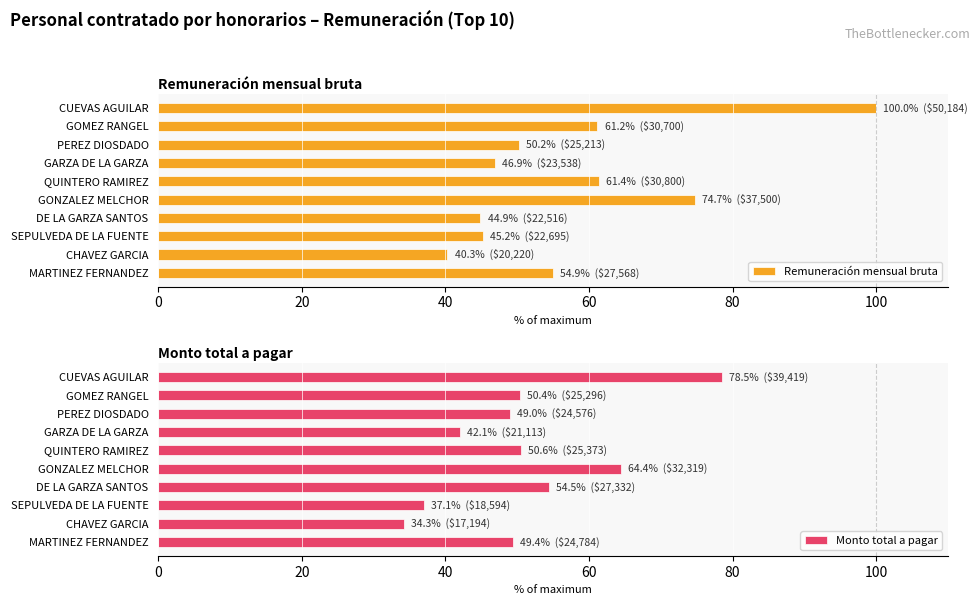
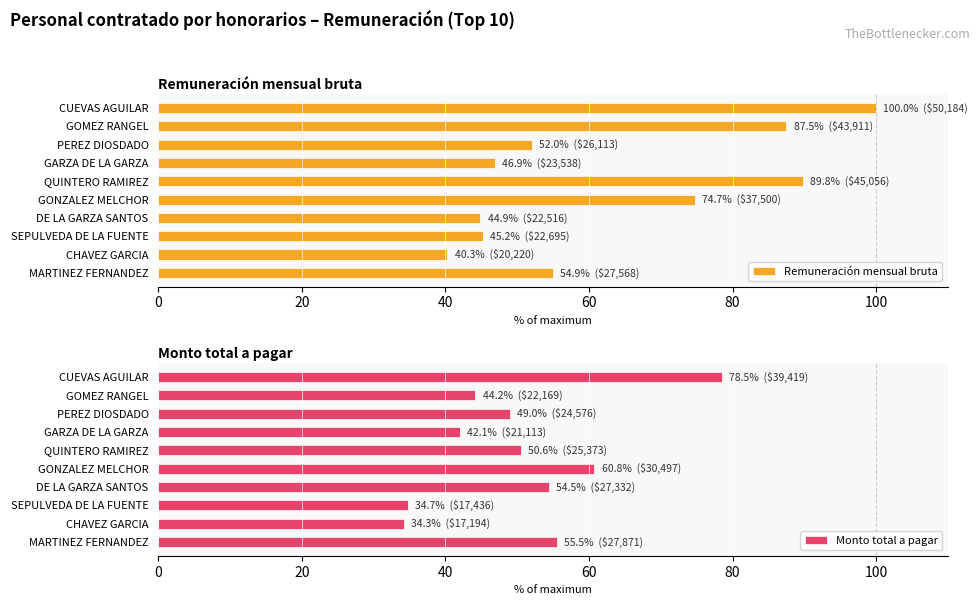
  {
    "Remuneración mensual bruta": {
      "CUEVAS AGUILAR": "100.0%",
-     "GOMEZ RANGEL": "61.2% ($30,700)",
-     "PEREZ DIOSDADO": "50.2% ($25,213)",
+     "GOMEZ RANGEL": "87.5% ($43,911)",
+     "PEREZ DIOSDADO": "52.0% ($26,113)",
      "GARZA DE LA GARZA": "46.9%",
-     "QUINTERO RAMIREZ": "61.4% ($30,800)",
+     "QUINTERO RAMIREZ": "89.8% ($45,056)",
      "GONZALEZ MELCHOR": "74.7%",
      "DE LA GARZA SANTOS": "44.9%",
      "SEPULVEDA DE LA FUENTE": "45.2%",
      "CHAVEZ GARCIA": "40.3%",
      "MARTINEZ FERNANDEZ": "54.9%"
    },
    "Monto total a pagar": {
      "CUEVAS AGUILAR": "78.5%",
-     "GOMEZ RANGEL": "50.4% ($25,296)",
+     "GOMEZ RANGEL": "44.2% ($22,169)",
      "PEREZ DIOSDADO": "49.0%",
      "GARZA DE LA GARZA": "42.1%",
      "QUINTERO RAMIREZ": "50.6%",
-     "GONZALEZ MELCHOR": "64.4% ($32,319)",
+     "GONZALEZ MELCHOR": "60.8% ($30,497)",
      "DE LA GARZA SANTOS": "54.5%",
-     "SEPULVEDA DE LA FUENTE": "37.1% ($18,594)",
+     "SEPULVEDA DE LA FUENTE": "34.7% ($17,436)",
      "CHAVEZ GARCIA": "34.3%",
-     "MARTINEZ FERNANDEZ": "49.4% ($24,784)"
+     "MARTINEZ FERNANDEZ": "55.5% ($27,871)"
    }
  }
